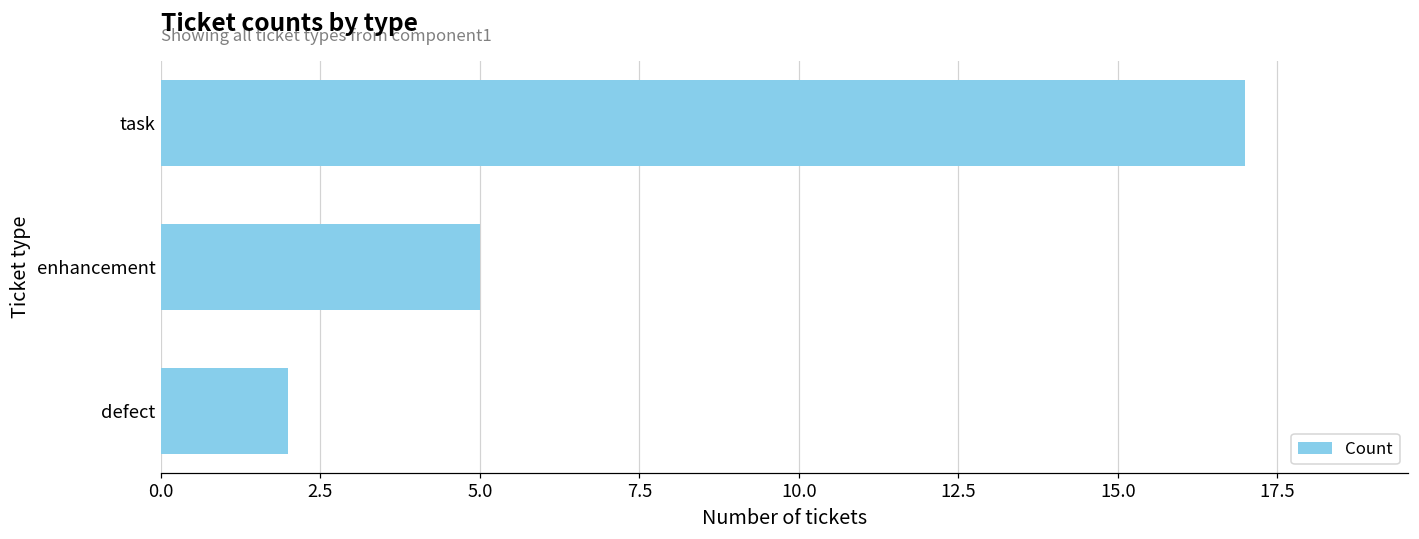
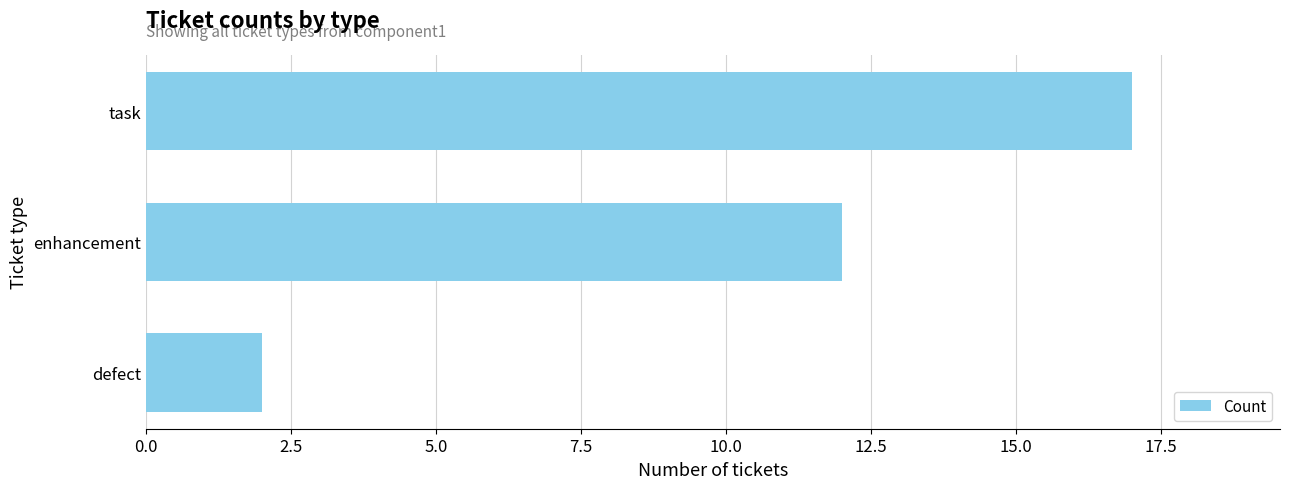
  {
    "task": 17,
-   "enhancement": 5,
+   "enhancement": 12,
    "defect": 2
  }
